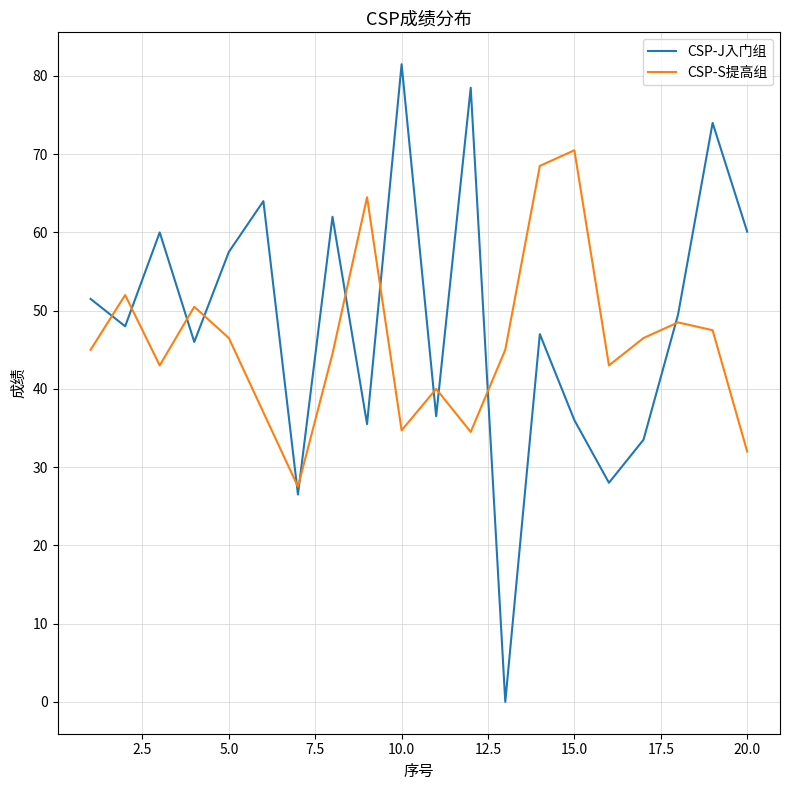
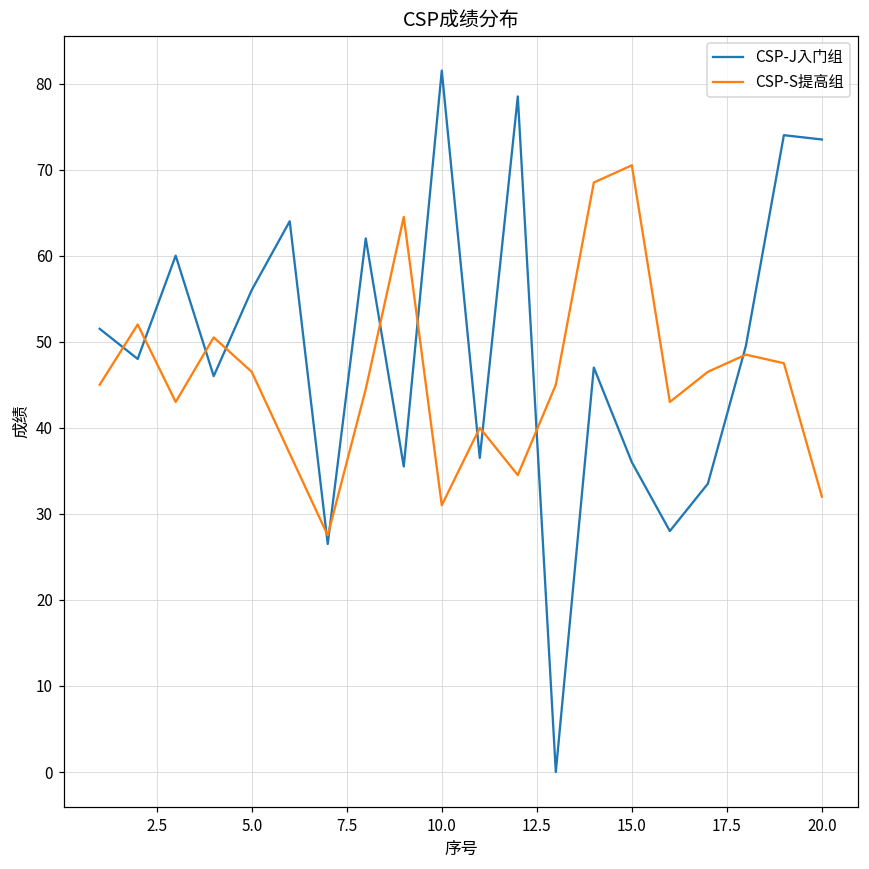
  {
    "CSP-J入门组": {
-     "5.0": 58,
+     "5.0": 56,
      "10.0": 82,
      "15.0": 36,
-     "20.0": 60
+     "20.0": 74
    },
    "CSP-S提高组": {
      "5.0": 47,
-     "10.0": 35,
+     "10.0": 31,
      "15.0": 71,
      "20.0": 32
    }
  }
